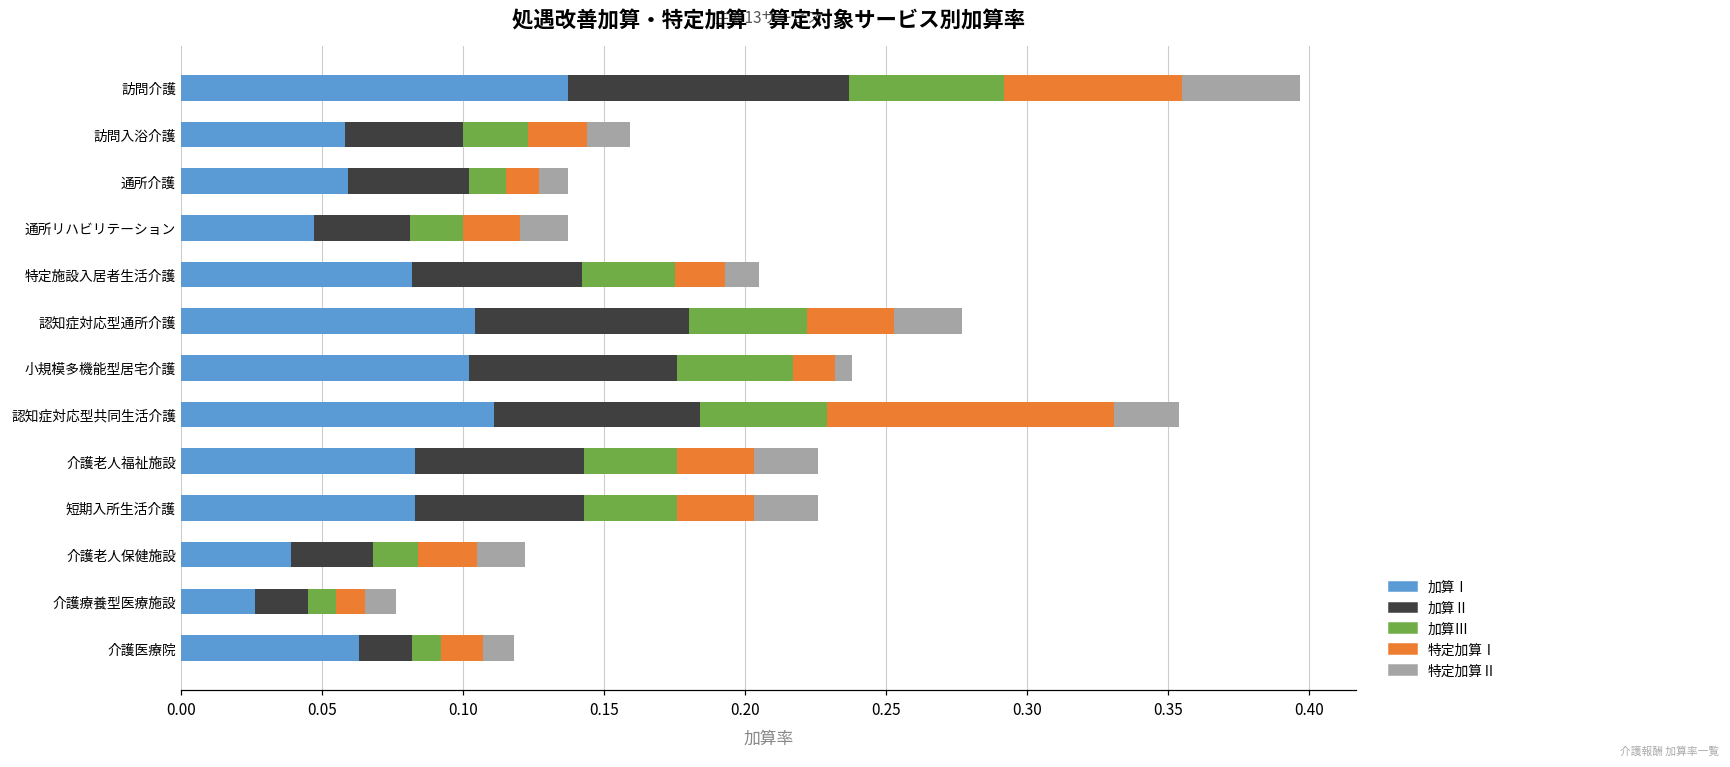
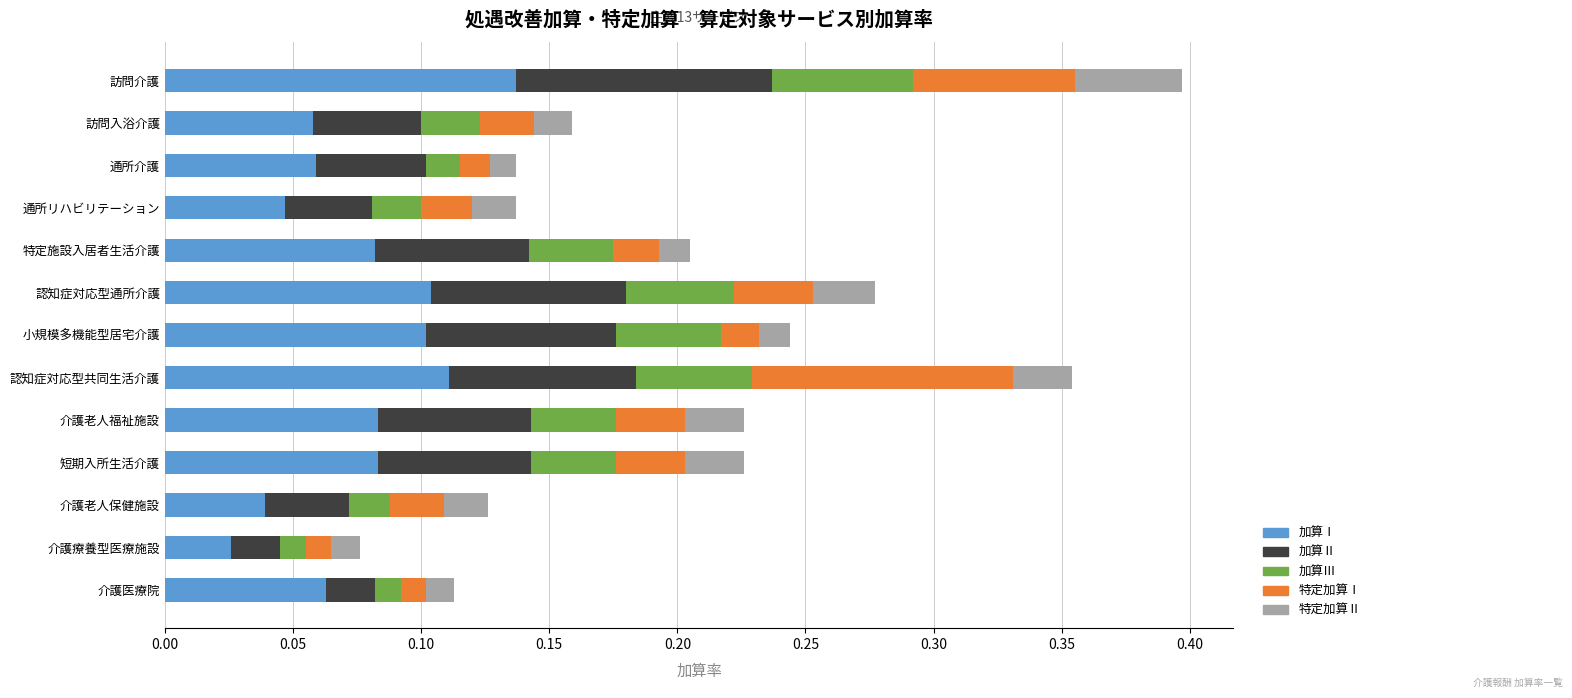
  {
    "加算Ⅰ": {
      "訪問介護": 0.137,
      "訪問入浴介護": 0.058,
      "通所介護": 0.059,
      "通所リハビリテーション": 0.047,
      "特定施設入居者生活介護": 0.082,
      "認知症対応型通所介護": 0.104,
      "小規模多機能型居宅介護": 0.102,
      "認知症対応型共同生活介護": 0.111,
      "介護老人福祉施設": 0.083,
      "短期入所生活介護": 0.083,
      "介護老人保健施設": 0.039,
      "介護療養型医療施設": 0.026,
      "介護医療院": 0.063
    },
    "加算Ⅱ": {
      "訪問介護": 0.100,
      "訪問入浴介護": 0.042,
      "通所介護": 0.043,
      "通所リハビリテーション": 0.034,
      "特定施設入居者生活介護": 0.060,
      "認知症対応型通所介護": 0.076,
      "小規模多機能型居宅介護": 0.074,
      "認知症対応型共同生活介護": 0.073,
      "介護老人福祉施設": 0.060,
      "短期入所生活介護": 0.060,
-     "介護老人保健施設": 0.029,
+     "介護老人保健施設": 0.033,
      "介護療養型医療施設": 0.019,
      "介護医療院": 0.019
    },
    "加算Ⅲ": {
      "訪問介護": 0.055,
      "訪問入浴介護": 0.023,
      "通所介護": 0.013,
      "通所リハビリテーション": 0.019,
      "特定施設入居者生活介護": 0.033,
      "認知症対応型通所介護": 0.042,
      "小規模多機能型居宅介護": 0.041,
      "認知症対応型共同生活介護": 0.045,
      "介護老人福祉施設": 0.033,
      "短期入所生活介護": 0.033,
      "介護老人保健施設": 0.016,
      "介護療養型医療施設": 0.010,
      "介護医療院": 0.010
    },
    "特定加算Ⅰ": {
      "訪問介護": 0.063,
      "訪問入浴介護": 0.021,
      "通所介護": 0.012,
      "通所リハビリテーション": 0.020,
      "特定施設入居者生活介護": 0.018,
      "認知症対応型通所介護": 0.031,
      "小規模多機能型居宅介護": 0.015,
      "認知症対応型共同生活介護": 0.102,
      "介護老人福祉施設": 0.027,
      "短期入所生活介護": 0.027,
      "介護老人保健施設": 0.021,
      "介護療養型医療施設": 0.010,
-     "介護医療院": 0.015
+     "介護医療院": 0.010
    },
    "特定加算Ⅱ": {
      "訪問介護": 0.042,
      "訪問入浴介護": 0.015,
      "通所介護": 0.010,
      "通所リハビリテーション": 0.017,
      "特定施設入居者生活介護": 0.012,
      "認知症対応型通所介護": 0.024,
-     "小規模多機能型居宅介護": 0.006,
+     "小規模多機能型居宅介護": 0.012,
      "認知症対応型共同生活介護": 0.023,
      "介護老人福祉施設": 0.023,
      "短期入所生活介護": 0.023,
      "介護老人保健施設": 0.017,
      "介護療養型医療施設": 0.011,
      "介護医療院": 0.011
    }
  }
